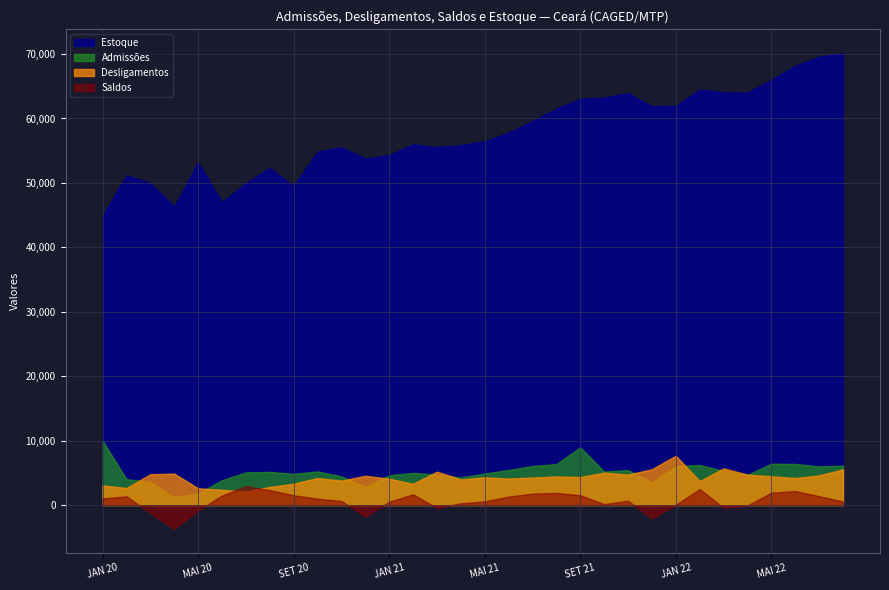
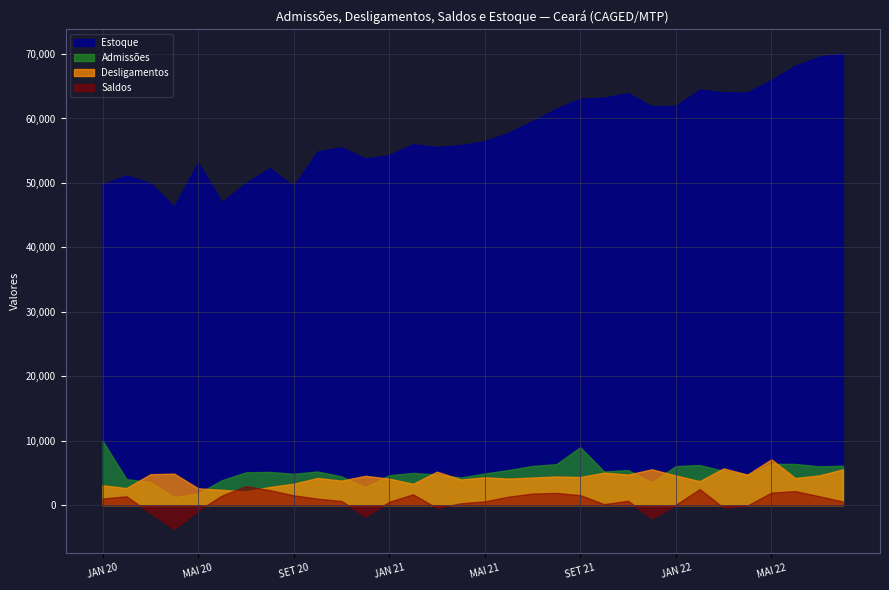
  {
    "Estoque": {
-     "JAN 20": "45,000",
+     "JAN 20": "50,000",
      "MAI 20": "53,000",
      "SET 20": "50,000",
      "JAN 21": "54,000",
      "MAI 21": "56,000",
      "SET 21": "63,000",
      "JAN 22": "62,000",
      "MAI 22": "66,000"
    },
    "Admissões": {
      "JAN 20": "10,000",
      "MAI 20": "2,000",
      "SET 20": "5,000",
      "JAN 21": "5,000",
      "MAI 21": "5,000",
      "SET 21": "9,000",
      "JAN 22": "6,000",
      "MAI 22": "6,000"
    },
    "Desligamentos": {
      "JAN 20": "3,000",
      "MAI 20": "3,000",
      "SET 20": "3,000",
      "JAN 21": "4,000",
      "MAI 21": "4,000",
      "SET 21": "4,000",
-     "JAN 22": "8,000",
-     "MAI 22": "4,000"
+     "JAN 22": "5,000",
+     "MAI 22": "7,000"
    },
    "Saldos": {
      "JAN 20": "1,000",
      "SET 20": "2,000",
      "JAN 21": "1,000",
      "MAI 21": "1,000",
      "SET 21": "2,000",
      "MAI 22": "2,000"
    }
  }
